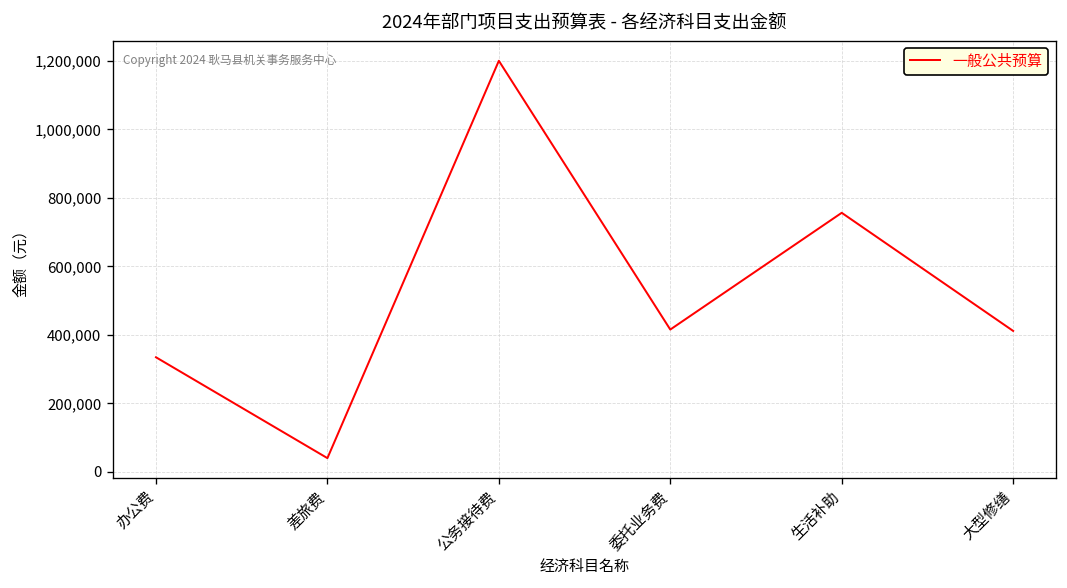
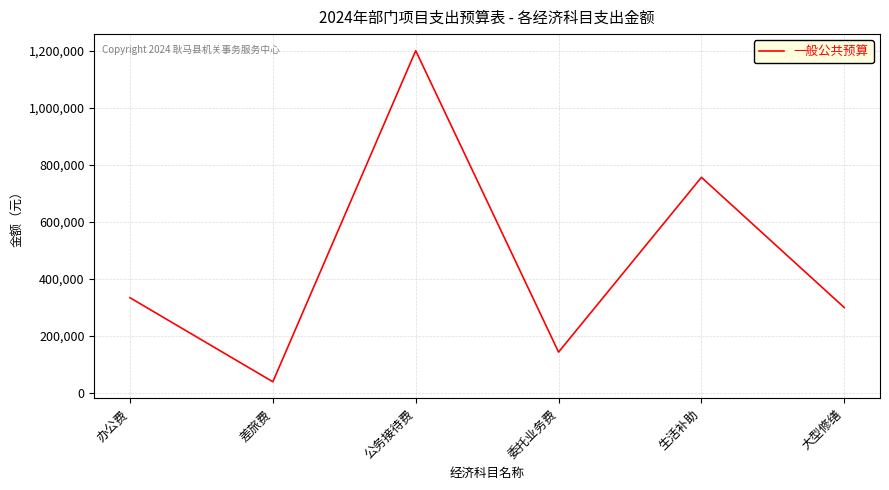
  {
    "办公费": "330,000",
    "差旅费": "40,000",
    "公务接待费": "1,200,000",
-   "委托业务费": "420,000",
+   "委托业务费": "140,000",
    "生活补助": "760,000",
-   "大型修缮": "410,000"
+   "大型修缮": "300,000"
  }
